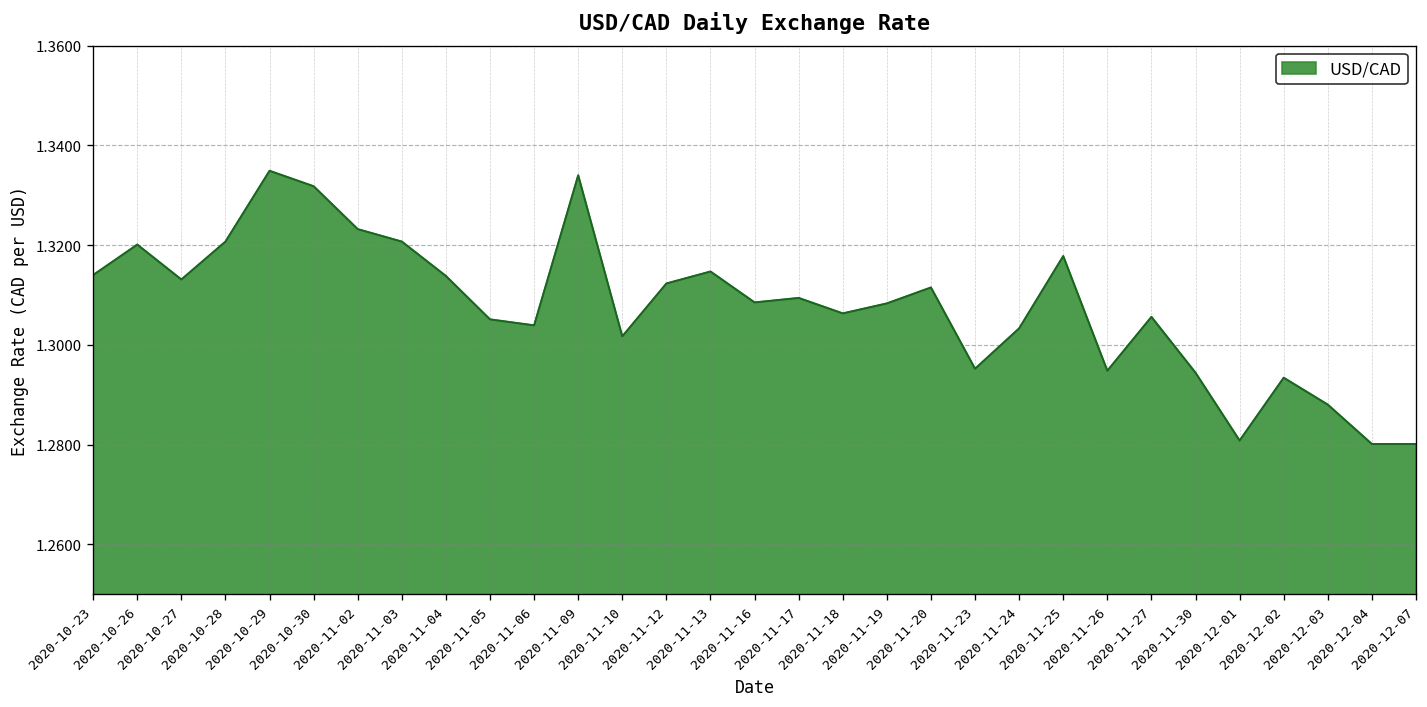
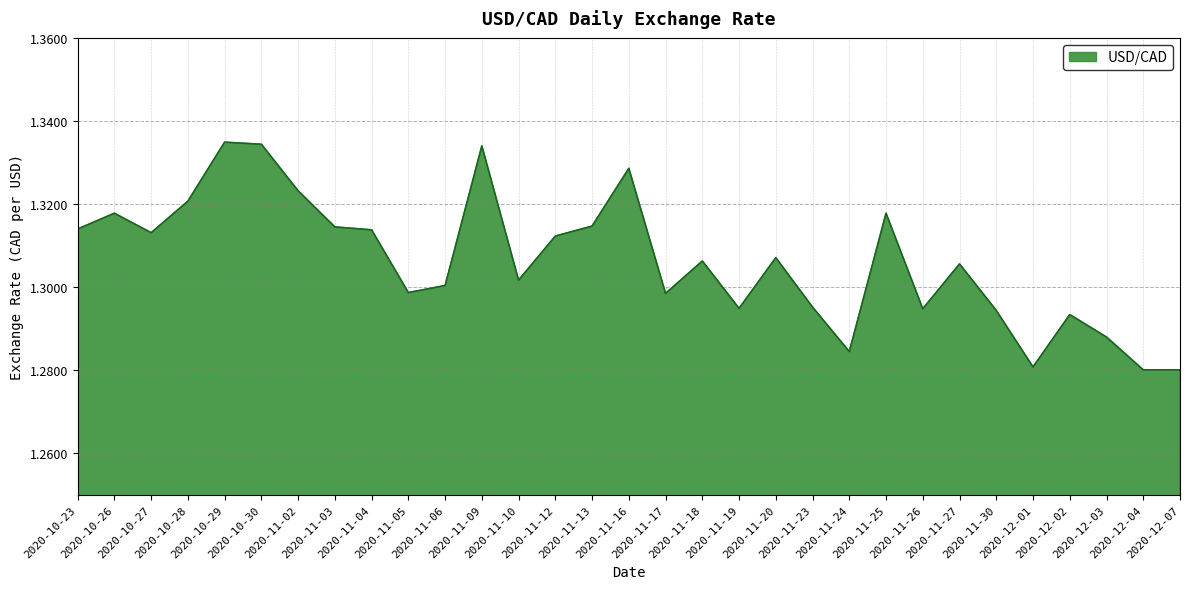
  {
    "2020-10-23": 1.314,
-   "2020-10-26": 1.320,
+   "2020-10-26": 1.318,
    "2020-10-27": 1.313,
    "2020-10-28": 1.321,
    "2020-10-29": 1.335,
-   "2020-10-30": 1.332,
+   "2020-10-30": 1.334,
    "2020-11-02": 1.323,
-   "2020-11-03": 1.321,
+   "2020-11-03": 1.315,
    "2020-11-04": 1.314,
-   "2020-11-05": 1.305,
-   "2020-11-06": 1.304,
+   "2020-11-05": 1.299,
+   "2020-11-06": 1.300,
    "2020-11-09": 1.334,
    "2020-11-10": 1.302,
    "2020-11-12": 1.312,
    "2020-11-13": 1.315,
-   "2020-11-16": 1.309,
-   "2020-11-17": 1.309,
+   "2020-11-16": 1.329,
+   "2020-11-17": 1.299,
    "2020-11-18": 1.306,
-   "2020-11-19": 1.308,
-   "2020-11-20": 1.312,
+   "2020-11-19": 1.295,
+   "2020-11-20": 1.307,
    "2020-11-23": 1.295,
-   "2020-11-24": 1.303,
+   "2020-11-24": 1.285,
    "2020-11-25": 1.318,
    "2020-11-26": 1.295,
    "2020-11-27": 1.306,
    "2020-11-30": 1.294,
    "2020-12-01": 1.281,
    "2020-12-02": 1.293,
    "2020-12-03": 1.288,
    "2020-12-04": 1.280,
    "2020-12-07": 1.280
  }
